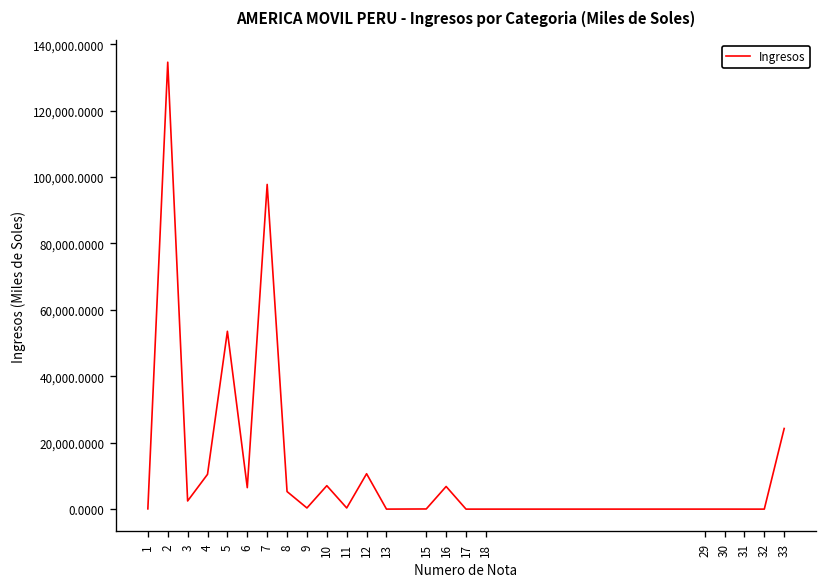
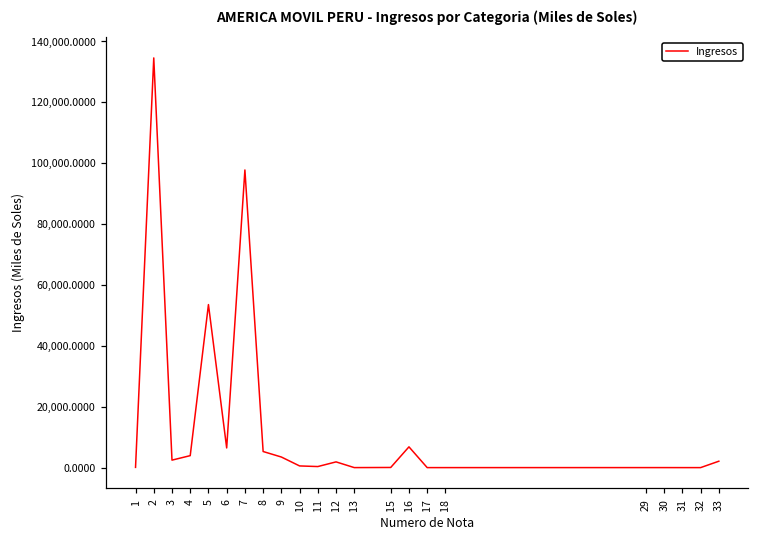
  {
    "1": "0",
    "2": "135,000",
    "3": "2,000",
-   "4": "10,000",
+   "4": "4,000",
    "5": "54,000",
    "6": "6,000",
    "7": "98,000",
    "8": "5,000",
-   "9": "0",
-   "10": "7,000",
+   "9": "3,000",
+   "10": "1,000",
    "11": "0",
-   "12": "11,000",
+   "12": "2,000",
    "13": "0",
    "15": "0",
    "16": "7,000",
    "17": "0",
    "18": "0",
    "29": "0",
    "30": "0",
    "31": "0",
    "32": "0",
-   "33": "24,000"
+   "33": "2,000"
  }
